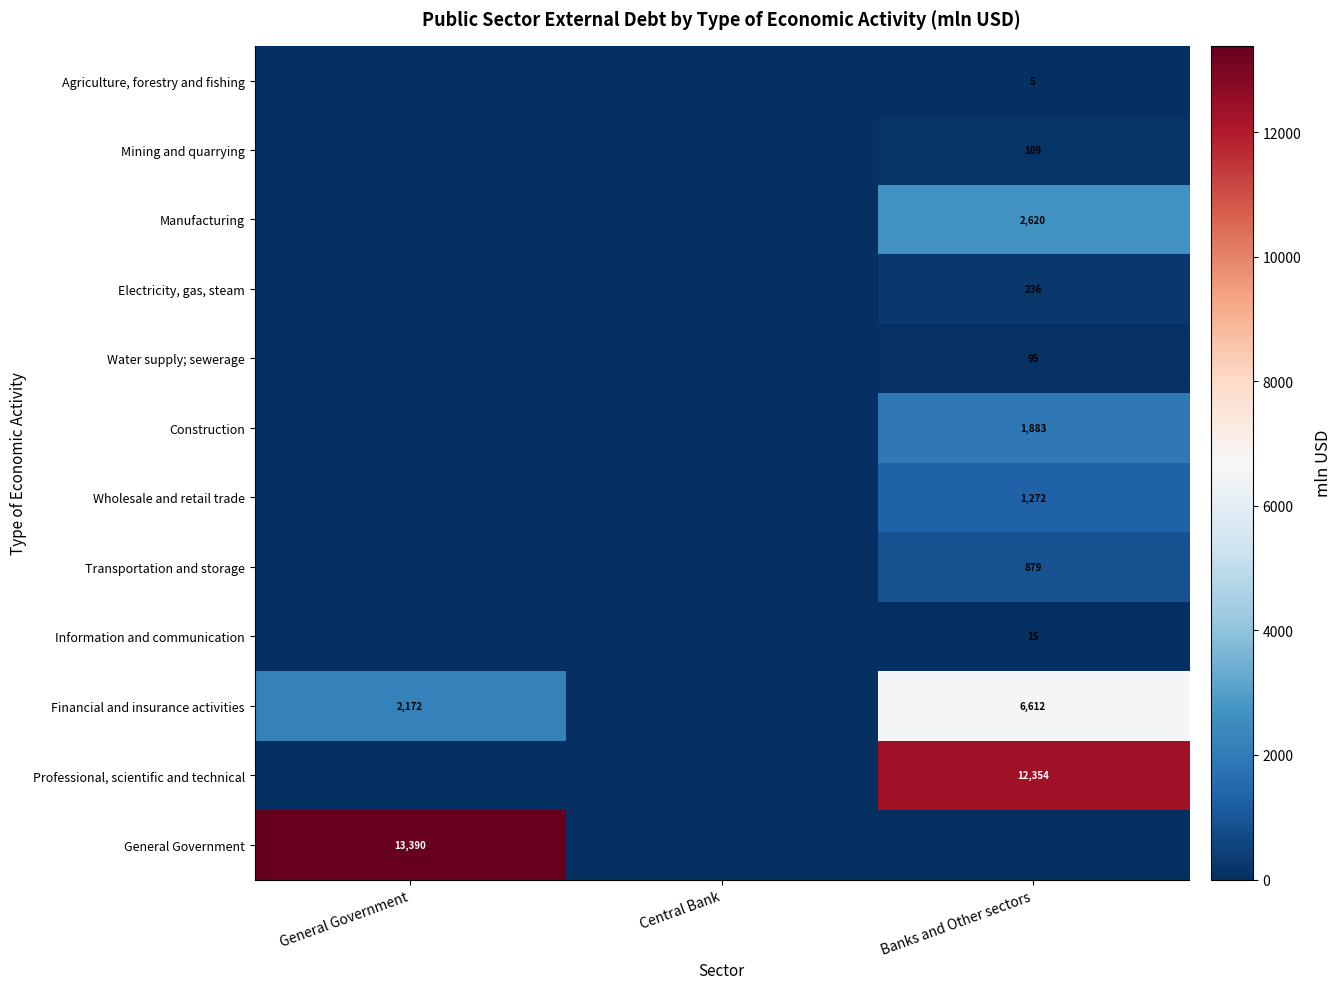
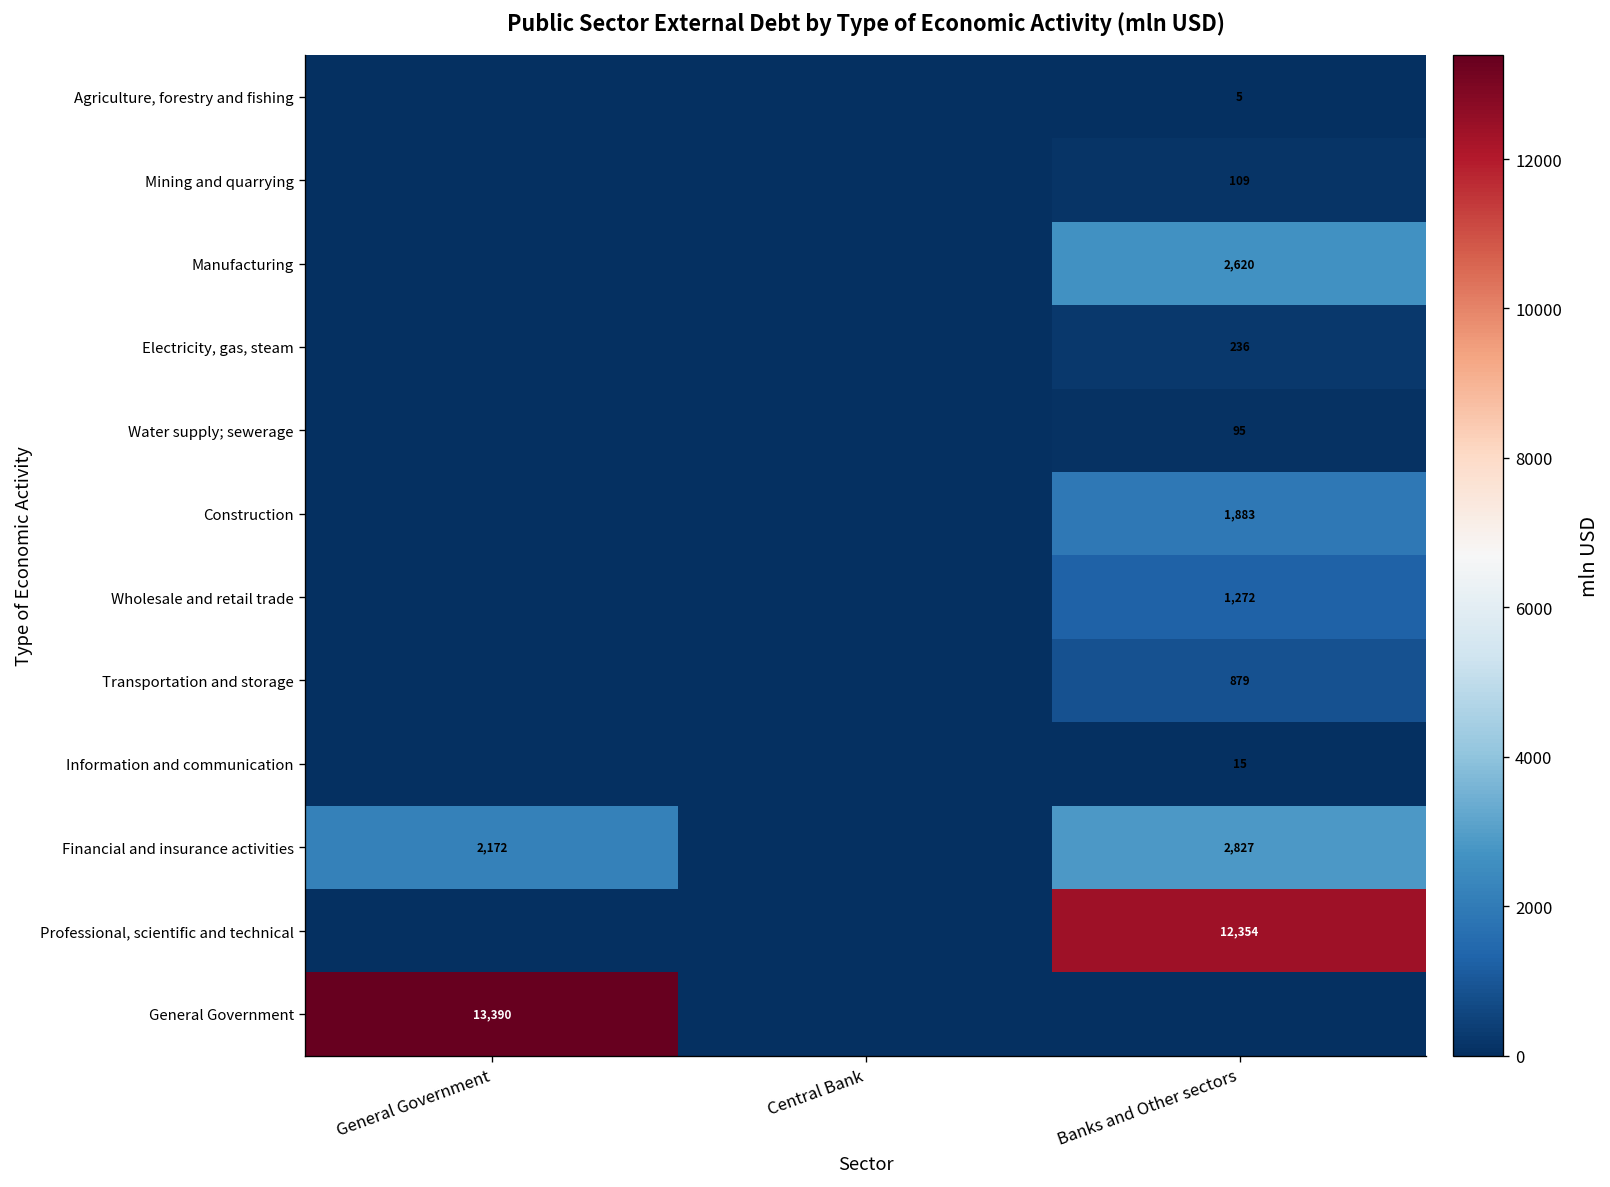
  {
    "Agriculture, forestry and fishing": {
      "Banks and Other sectors": "5"
    },
    "Mining and quarrying": {
      "Banks and Other sectors": "109"
    },
    "Manufacturing": {
      "Banks and Other sectors": "2,620"
    },
    "Electricity, gas, steam": {
      "Banks and Other sectors": "236"
    },
    "Water supply; sewerage": {
      "Banks and Other sectors": "95"
    },
    "Construction": {
      "Banks and Other sectors": "1,883"
    },
    "Wholesale and retail trade": {
      "Banks and Other sectors": "1,272"
    },
    "Transportation and storage": {
      "Banks and Other sectors": "879"
    },
    "Information and communication": {
      "Banks and Other sectors": "15"
    },
    "Financial and insurance activities": {
      "General Government": "2,172",
-     "Banks and Other sectors": "6,612"
+     "Banks and Other sectors": "2,827"
    },
    "Professional, scientific and technical": {
      "Banks and Other sectors": "12,354"
    },
    "General Government": {
      "General Government": "13,390"
    }
  }
